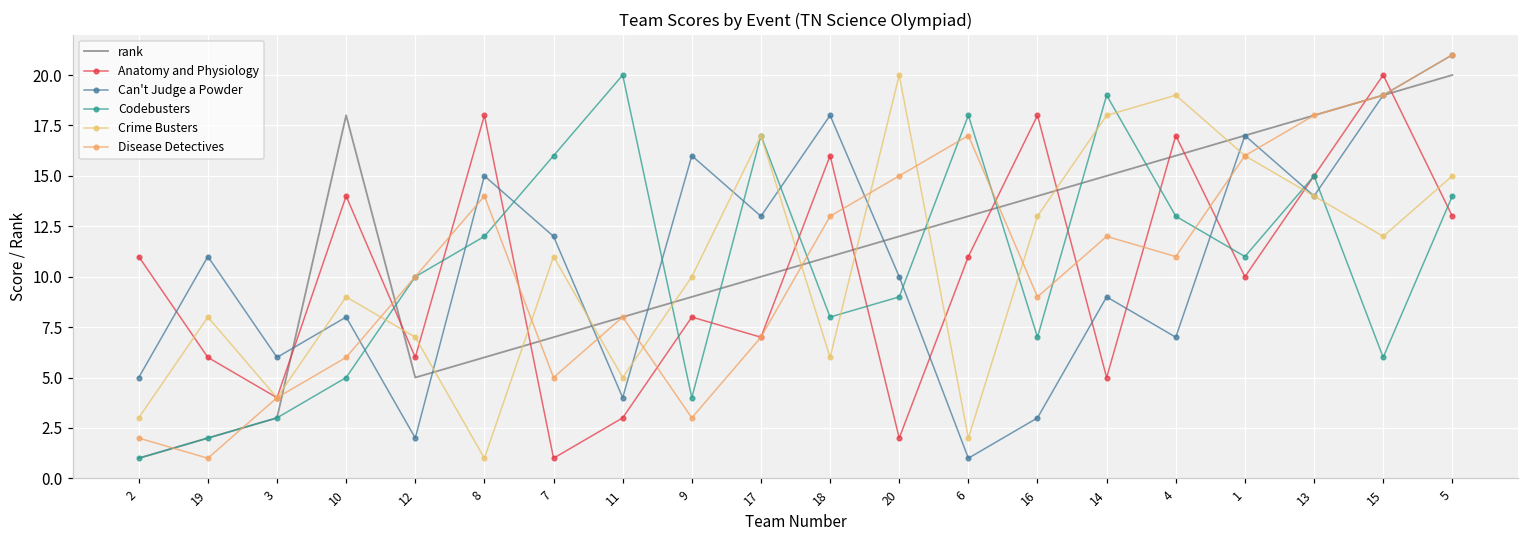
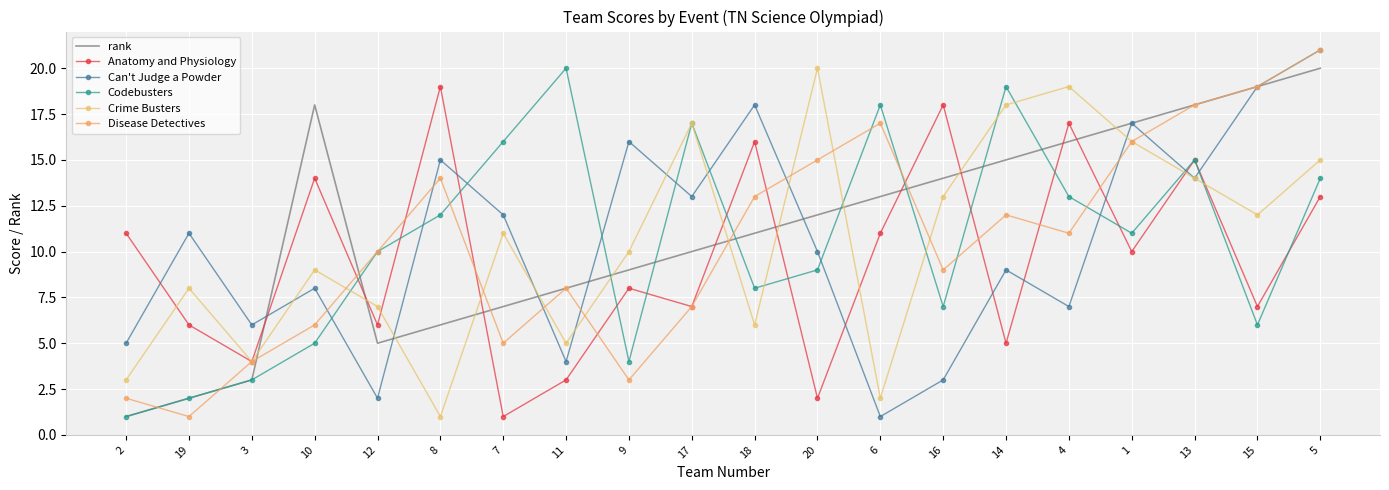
  {
    "rank": {
      "10": 18,
      "12": 5,
      "8": 6,
      "7": 7,
      "9": 9,
      "17": 10,
      "18": 11,
      "20": 12,
      "6": 13,
      "16": 14,
      "14": 15,
      "4": 16,
      "5": 20
    },
    "Anatomy and Physiology": {
      "2": 11,
      "19": 6,
      "10": 14,
      "12": 6,
-     "8": 18,
+     "8": 19,
      "7": 1,
      "11": 3,
      "9": 8,
      "18": 16,
      "20": 2,
      "6": 11,
      "16": 18,
      "14": 5,
      "4": 17,
      "1": 10,
-     "15": 20,
+     "15": 7,
      "5": 13
    }
  }
